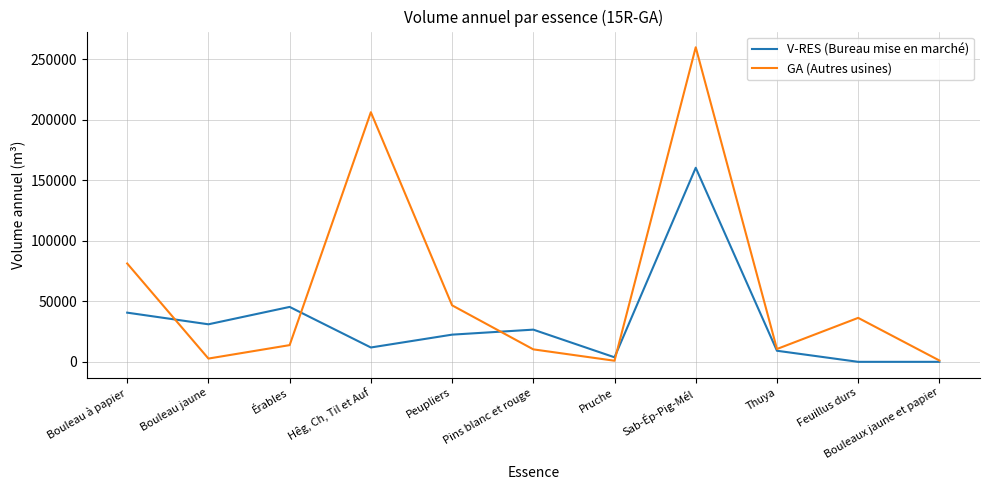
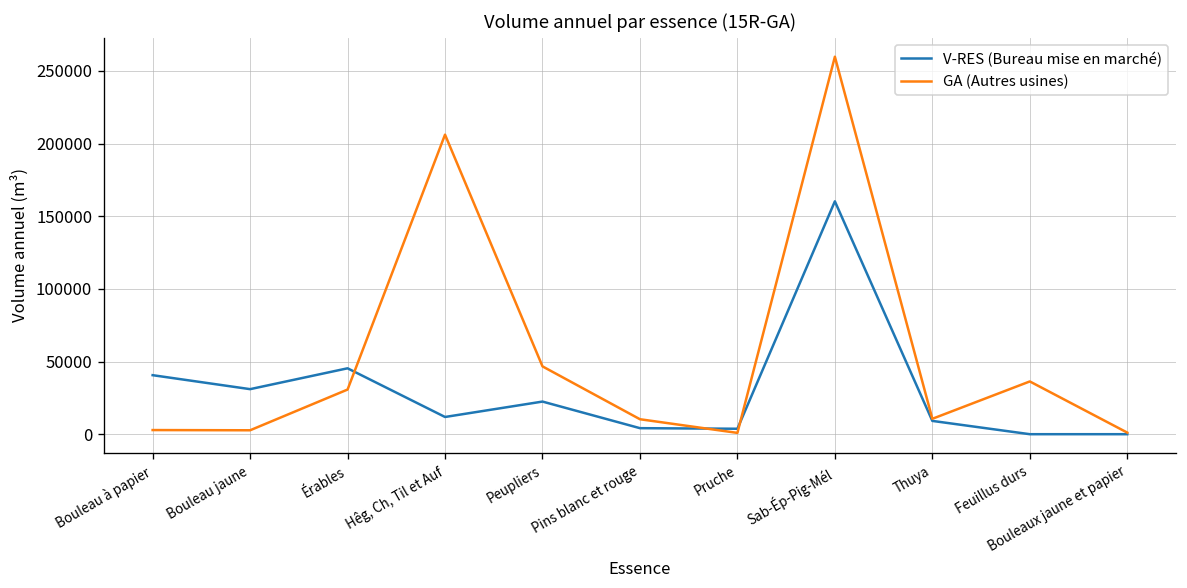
  {
    "V-RES (Bureau mise en marché)": {
      "Bouleau à papier": 41000,
      "Bouleau jaune": 31000,
      "Érables": 45000,
      "Hêg, Ch, Til et Auf": 12000,
      "Peupliers": 22000,
-     "Pins blanc et rouge": 27000,
+     "Pins blanc et rouge": 4000,
      "Pruche": 4000,
      "Sab-Ép-Pig-Mél": 160000,
      "Feuillus durs": 0
    },
    "GA (Autres usines)": {
-     "Bouleau à papier": 81000,
+     "Bouleau à papier": 3000,
      "Bouleau jaune": 3000,
-     "Érables": 14000,
+     "Érables": 31000,
      "Hêg, Ch, Til et Auf": 206000,
      "Peupliers": 47000,
      "Pins blanc et rouge": 10000,
      "Pruche": 1000,
      "Sab-Ép-Pig-Mél": 260000,
      "Feuillus durs": 36000
    }
  }
